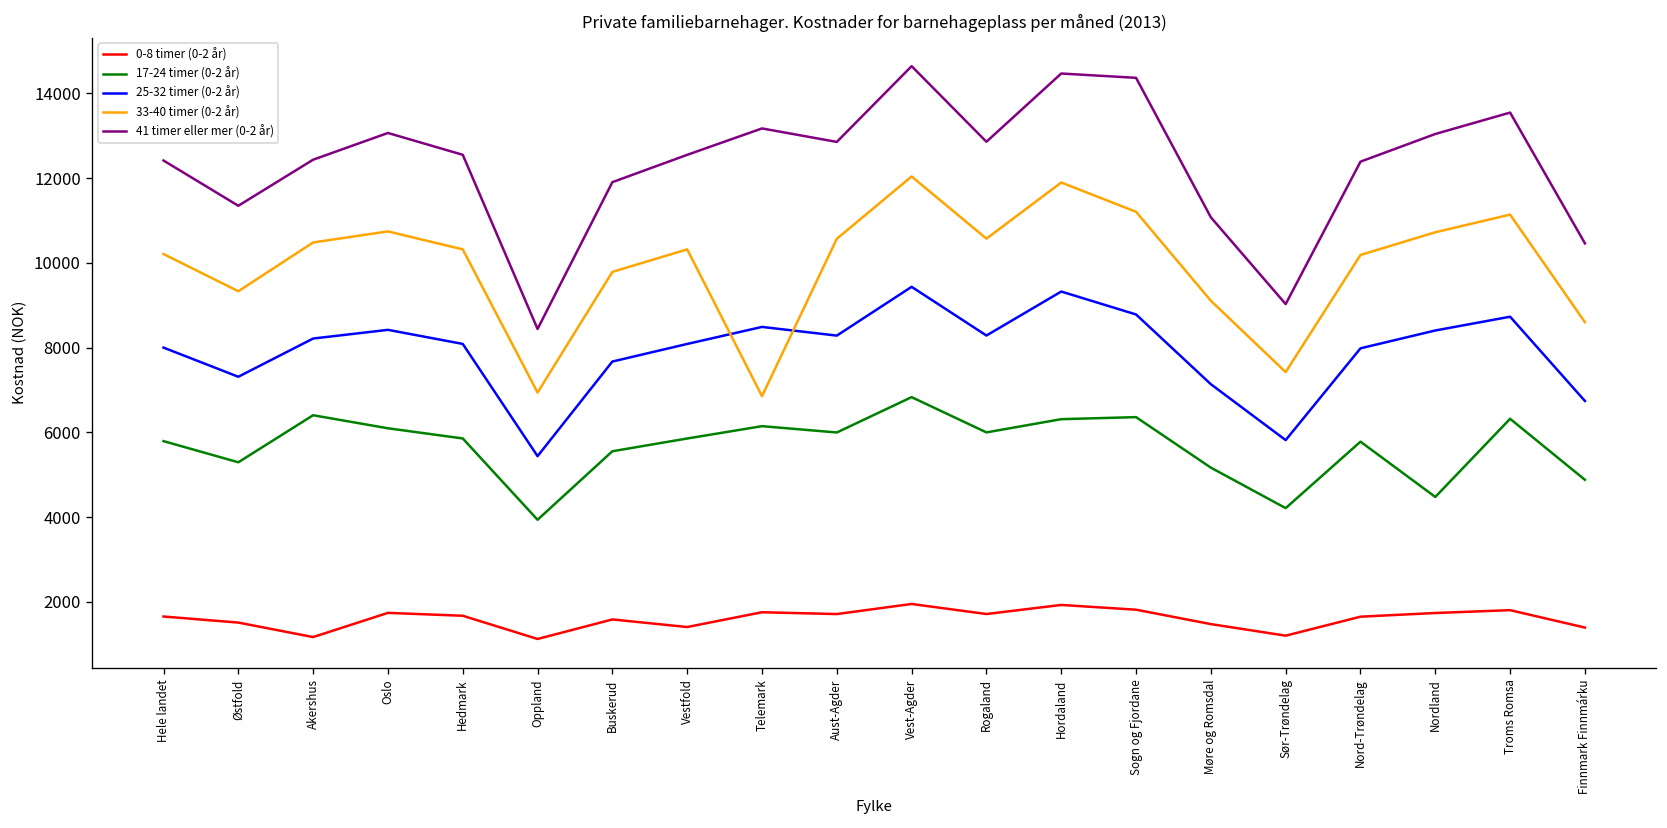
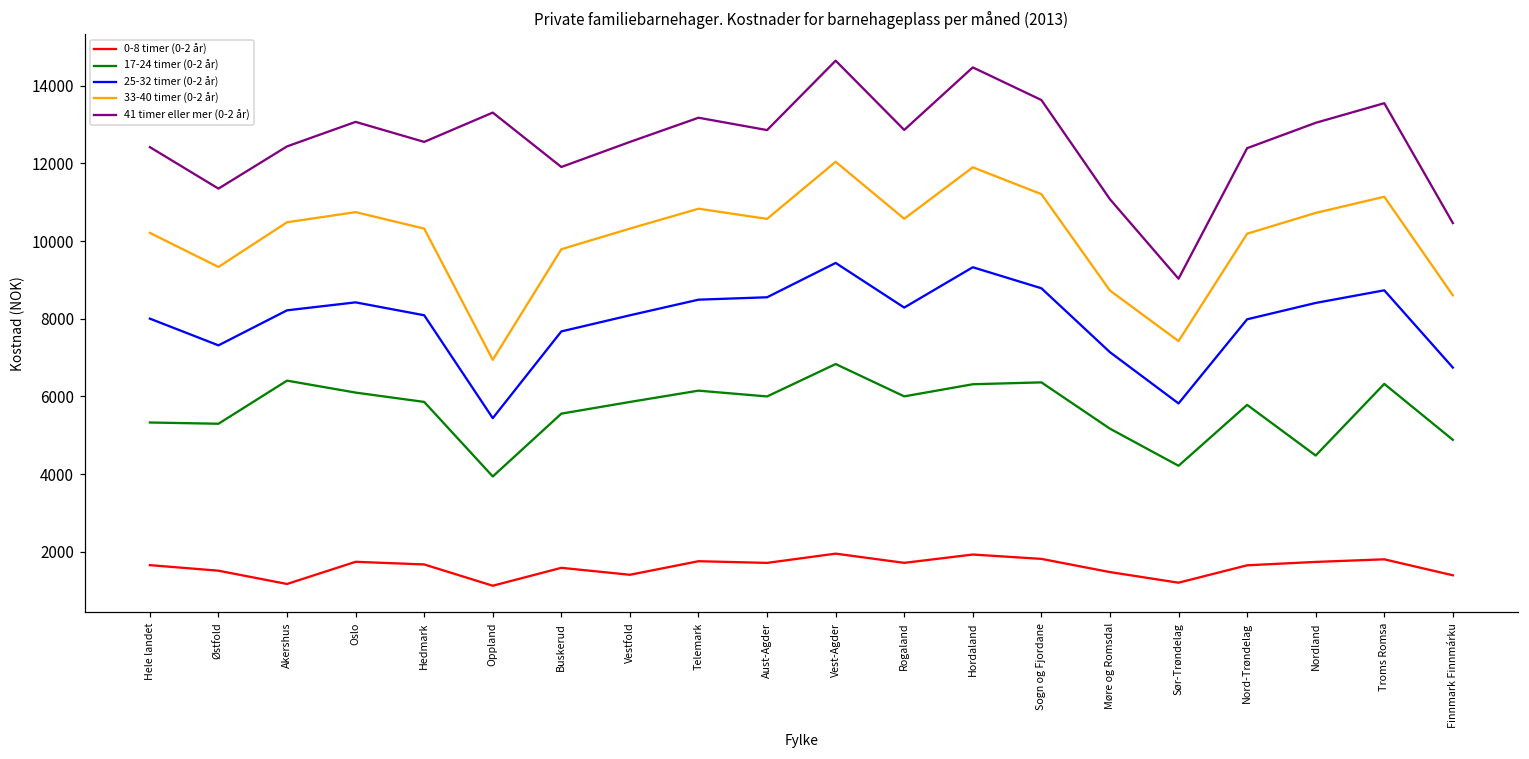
  {
    "0-8 timer (0-2 år)": {
      "Hele landet": 1700,
      "Østfold": 1500,
      "Akershus": 1200,
      "Oslo": 1700,
      "Hedmark": 1700,
      "Oppland": 1100,
      "Buskerud": 1600,
      "Vestfold": 1400,
      "Telemark": 1800,
      "Aust-Agder": 1700,
      "Vest-Agder": 2000,
      "Rogaland": 1700,
      "Hordaland": 1900,
      "Sogn og Fjordane": 1800,
      "Møre og Romsdal": 1500,
      "Sør-Trøndelag": 1200,
      "Nord-Trøndelag": 1700,
      "Nordland": 1700,
      "Troms Romsa": 1800,
      "Finnmark Finnmárku": 1400
    },
    "17-24 timer (0-2 år)": {
-     "Hele landet": 5800,
+     "Hele landet": 5300,
      "Østfold": 5300,
      "Akershus": 6400,
      "Oslo": 6100,
      "Hedmark": 5900,
      "Oppland": 3900,
      "Buskerud": 5600,
      "Vestfold": 5900,
      "Telemark": 6100,
      "Aust-Agder": 6000,
      "Vest-Agder": 6800,
      "Rogaland": 6000,
      "Hordaland": 6300,
      "Sogn og Fjordane": 6400,
      "Møre og Romsdal": 5200,
      "Sør-Trøndelag": 4200,
      "Nord-Trøndelag": 5800,
      "Nordland": 4500,
      "Troms Romsa": 6300,
      "Finnmark Finnmárku": 4900
    },
    "25-32 timer (0-2 år)": {
      "Hele landet": 8000,
      "Østfold": 7300,
      "Akershus": 8200,
      "Oslo": 8400,
      "Hedmark": 8100,
      "Oppland": 5400,
      "Buskerud": 7700,
      "Vestfold": 8100,
      "Telemark": 8500,
-     "Aust-Agder": 8300,
+     "Aust-Agder": 8600,
      "Vest-Agder": 9400,
      "Rogaland": 8300,
      "Hordaland": 9300,
      "Sogn og Fjordane": 8800,
      "Møre og Romsdal": 7100,
      "Sør-Trøndelag": 5800,
      "Nord-Trøndelag": 8000,
      "Nordland": 8400,
      "Troms Romsa": 8700,
      "Finnmark Finnmárku": 6700
    },
    "33-40 timer (0-2 år)": {
      "Hele landet": 10200,
      "Østfold": 9300,
      "Akershus": 10500,
      "Oslo": 10700,
      "Hedmark": 10300,
      "Oppland": 6900,
      "Buskerud": 9800,
      "Vestfold": 10300,
-     "Telemark": 6900,
+     "Telemark": 10800,
      "Aust-Agder": 10600,
      "Vest-Agder": 12000,
      "Rogaland": 10600,
      "Hordaland": 11900,
      "Sogn og Fjordane": 11200,
-     "Møre og Romsdal": 9100,
+     "Møre og Romsdal": 8700,
      "Sør-Trøndelag": 7400,
      "Nord-Trøndelag": 10200,
      "Nordland": 10700,
      "Troms Romsa": 11100,
      "Finnmark Finnmárku": 8600
    },
    "41 timer eller mer (0-2 år)": {
      "Hele landet": 12400,
      "Østfold": 11300,
      "Akershus": 12400,
      "Oslo": 13100,
      "Hedmark": 12600,
-     "Oppland": 8400,
+     "Oppland": 13300,
      "Buskerud": 11900,
      "Vestfold": 12600,
      "Telemark": 13200,
      "Aust-Agder": 12900,
      "Vest-Agder": 14600,
      "Rogaland": 12900,
      "Hordaland": 14500,
-     "Sogn og Fjordane": 14400,
+     "Sogn og Fjordane": 13600,
      "Møre og Romsdal": 11100,
      "Sør-Trøndelag": 9000,
      "Nord-Trøndelag": 12400,
      "Nordland": 13000,
      "Troms Romsa": 13500,
      "Finnmark Finnmárku": 10500
    }
  }
